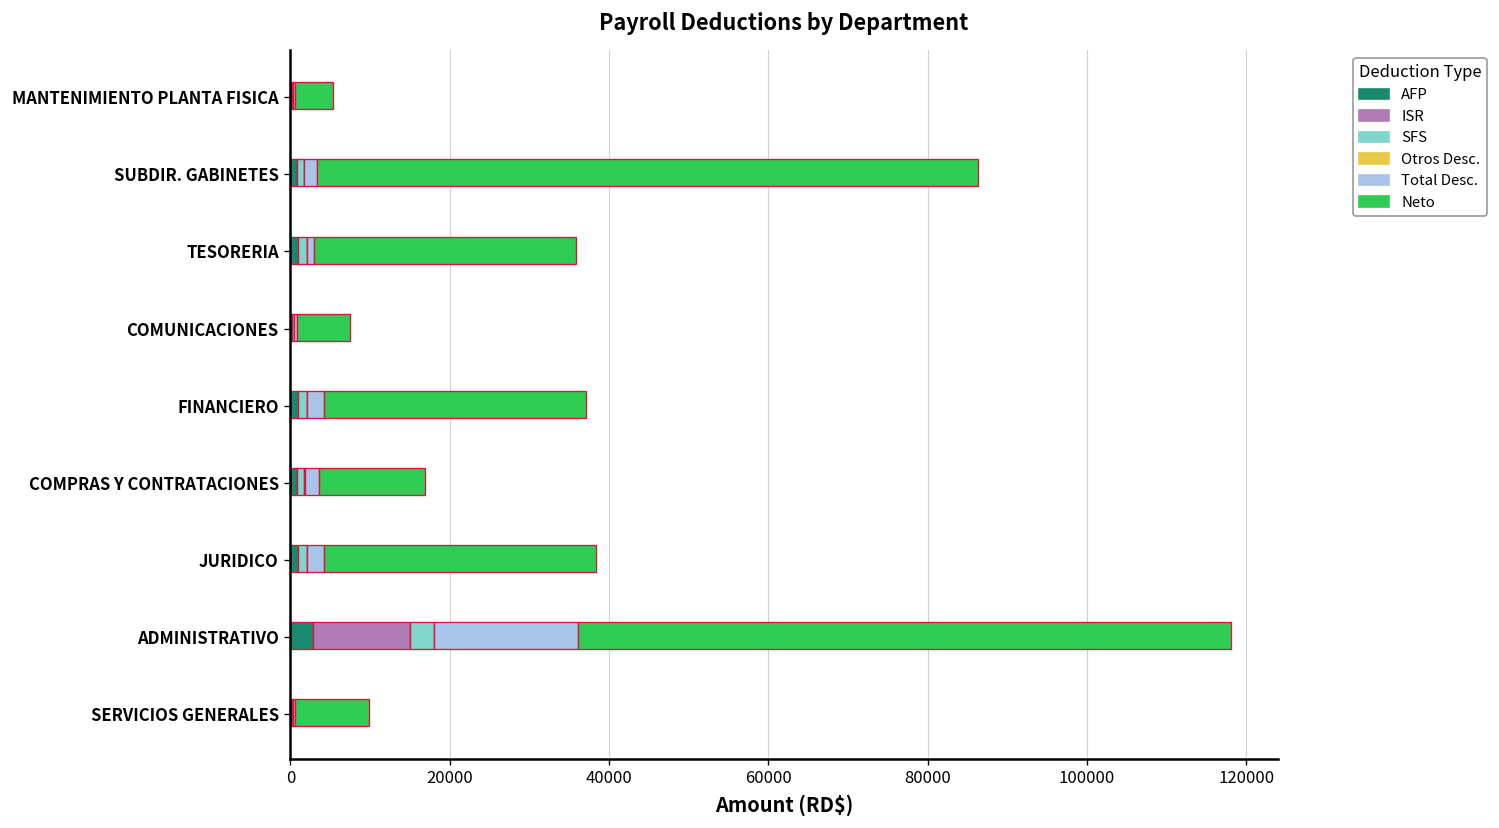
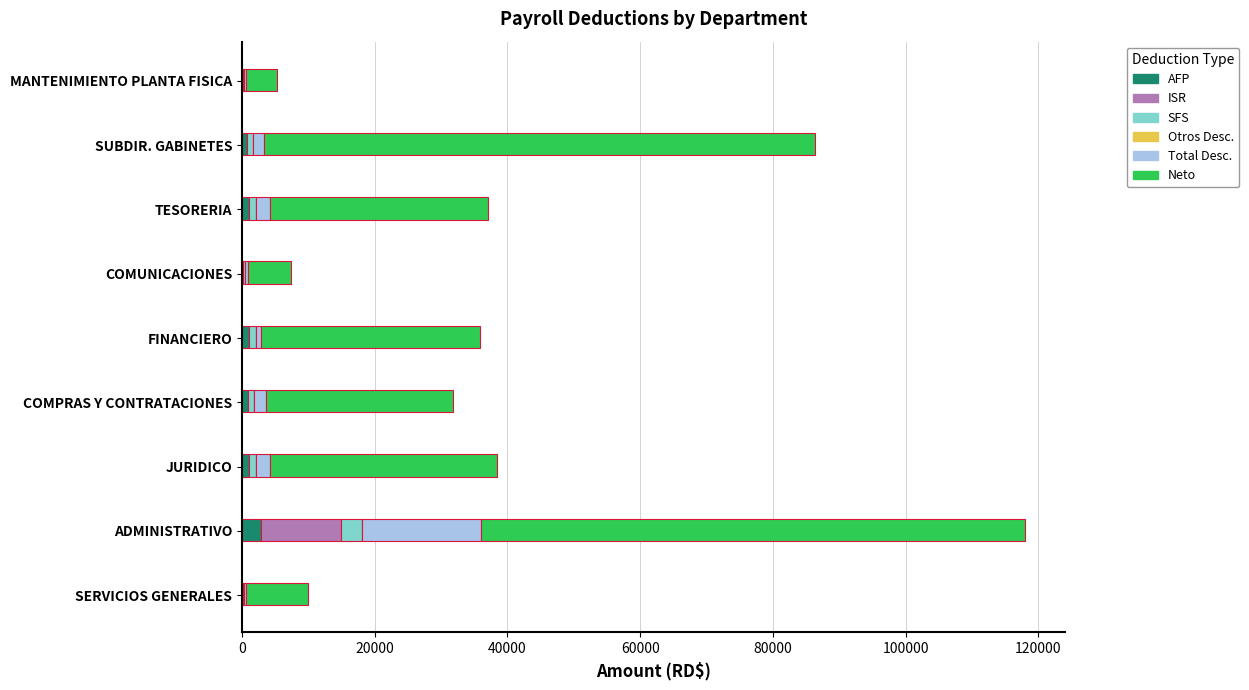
  {
    "AFP": {
      "SUBDIR. GABINETES": 1000,
      "TESORERIA": 1000,
      "FINANCIERO": 1000,
      "COMPRAS Y CONTRATACIONES": 1000,
      "JURIDICO": 1000,
      "ADMINISTRATIVO": 3000
    },
    "ISR": {
      "MANTENIMIENTO PLANTA FISICA": 0,
      "SUBDIR. GABINETES": 0,
      "TESORERIA": 0,
      "COMUNICACIONES": 0,
      "FINANCIERO": 0,
      "COMPRAS Y CONTRATACIONES": 0,
      "JURIDICO": 0,
      "ADMINISTRATIVO": 12000,
      "SERVICIOS GENERALES": 0
    },
    "Otros Desc.": {
      "SUBDIR. GABINETES": 1000,
      "TESORERIA": 1000,
      "FINANCIERO": 1000,
      "COMPRAS Y CONTRATACIONES": 1000,
      "JURIDICO": 1000,
      "ADMINISTRATIVO": 3000
    },
    "Total Desc.": {
      "SUBDIR. GABINETES": 2000,
-     "TESORERIA": 1000,
+     "TESORERIA": 2000,
      "COMUNICACIONES": 0,
-     "FINANCIERO": 2000,
+     "FINANCIERO": 1000,
      "COMPRAS Y CONTRATACIONES": 2000,
      "JURIDICO": 2000,
      "ADMINISTRATIVO": 18000
    },
    "Neto": {
      "MANTENIMIENTO PLANTA FISICA": 5000,
      "SUBDIR. GABINETES": 83000,
      "TESORERIA": 33000,
      "COMUNICACIONES": 7000,
      "FINANCIERO": 33000,
-     "COMPRAS Y CONTRATACIONES": 13000,
+     "COMPRAS Y CONTRATACIONES": 28000,
      "JURIDICO": 34000,
      "ADMINISTRATIVO": 82000,
      "SERVICIOS GENERALES": 9000
    }
  }
